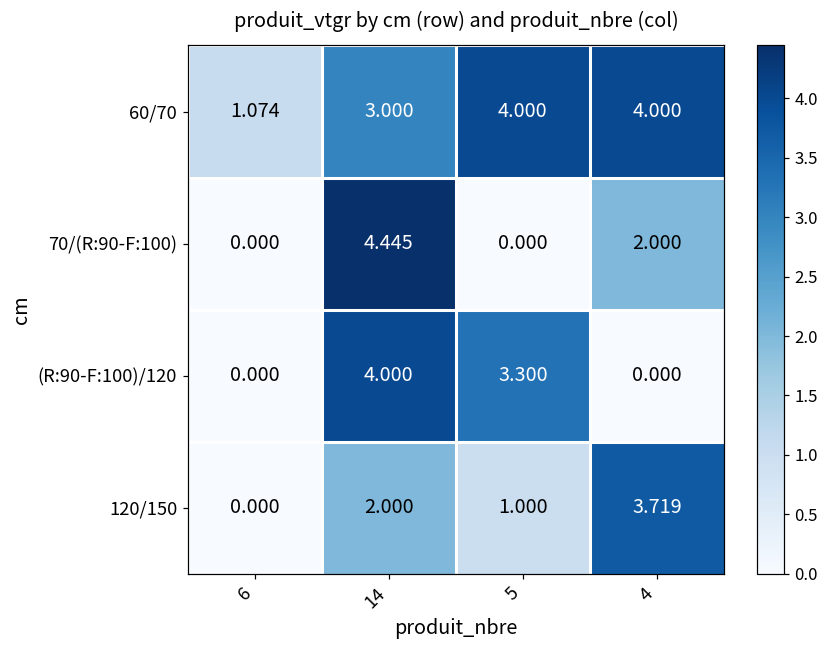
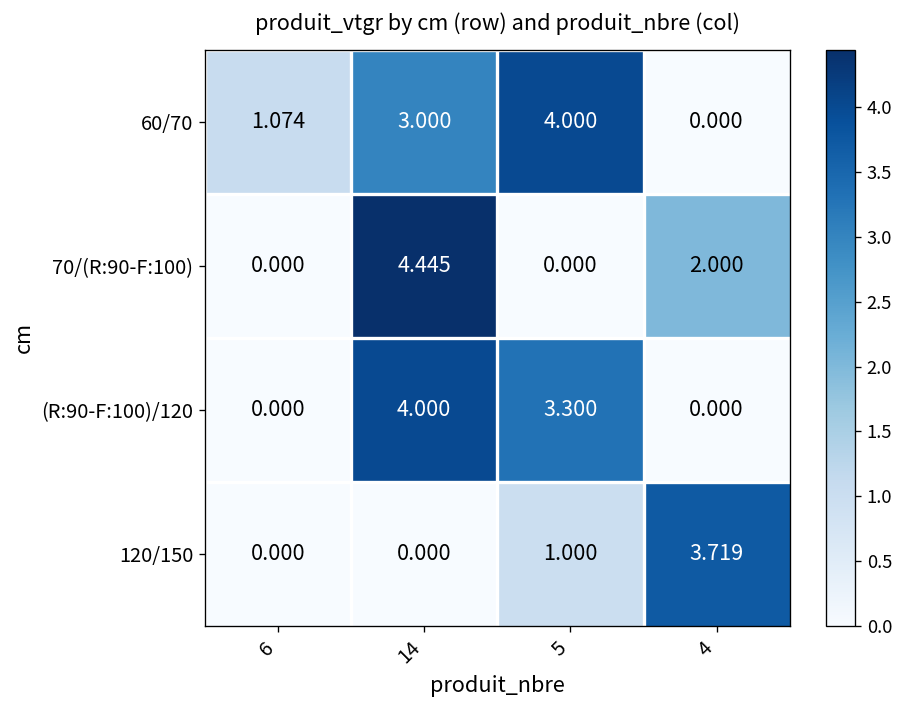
  {
    "60/70": {
      "6": 1.074,
      "14": 3.000,
      "5": 4.000,
-     "4": 4.000
+     "4": 0.000
    },
    "70/(R:90-F:100)": {
      "6": 0.000,
      "14": 4.445,
      "5": 0.000,
      "4": 2.000
    },
    "(R:90-F:100)/120": {
      "6": 0.000,
      "14": 4.000,
      "5": 3.300,
      "4": 0.000
    },
    "120/150": {
      "6": 0.000,
-     "14": 2.000,
+     "14": 0.000,
      "5": 1.000,
      "4": 3.719
    }
  }
